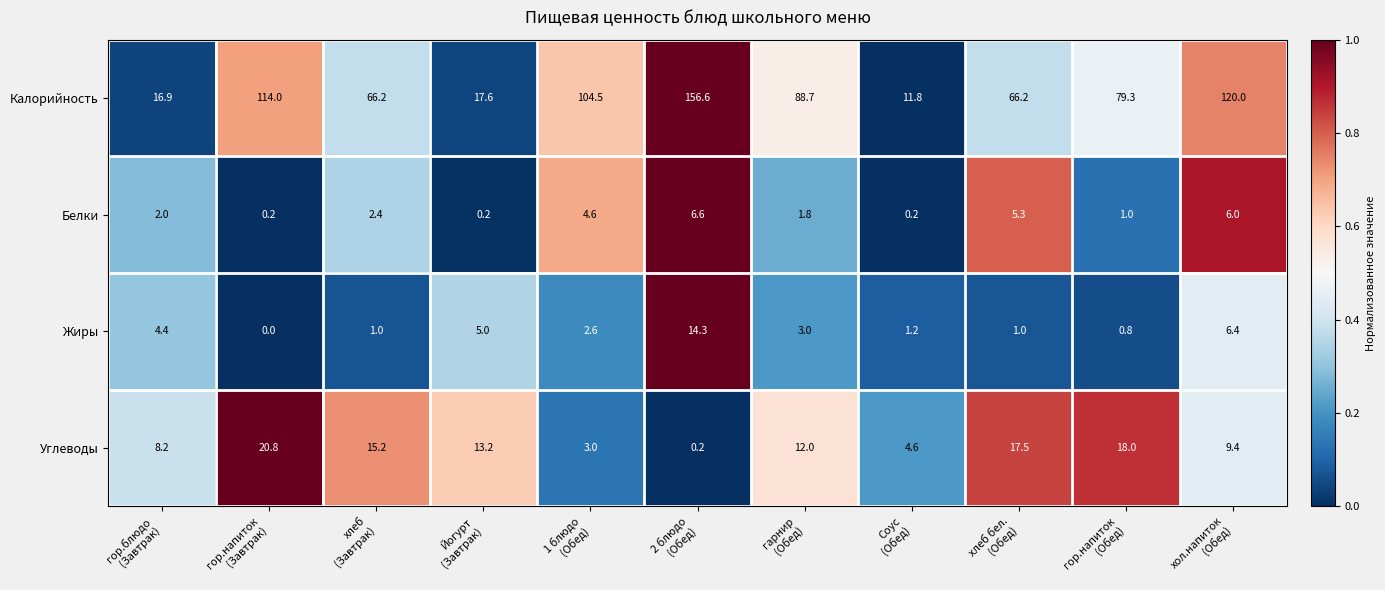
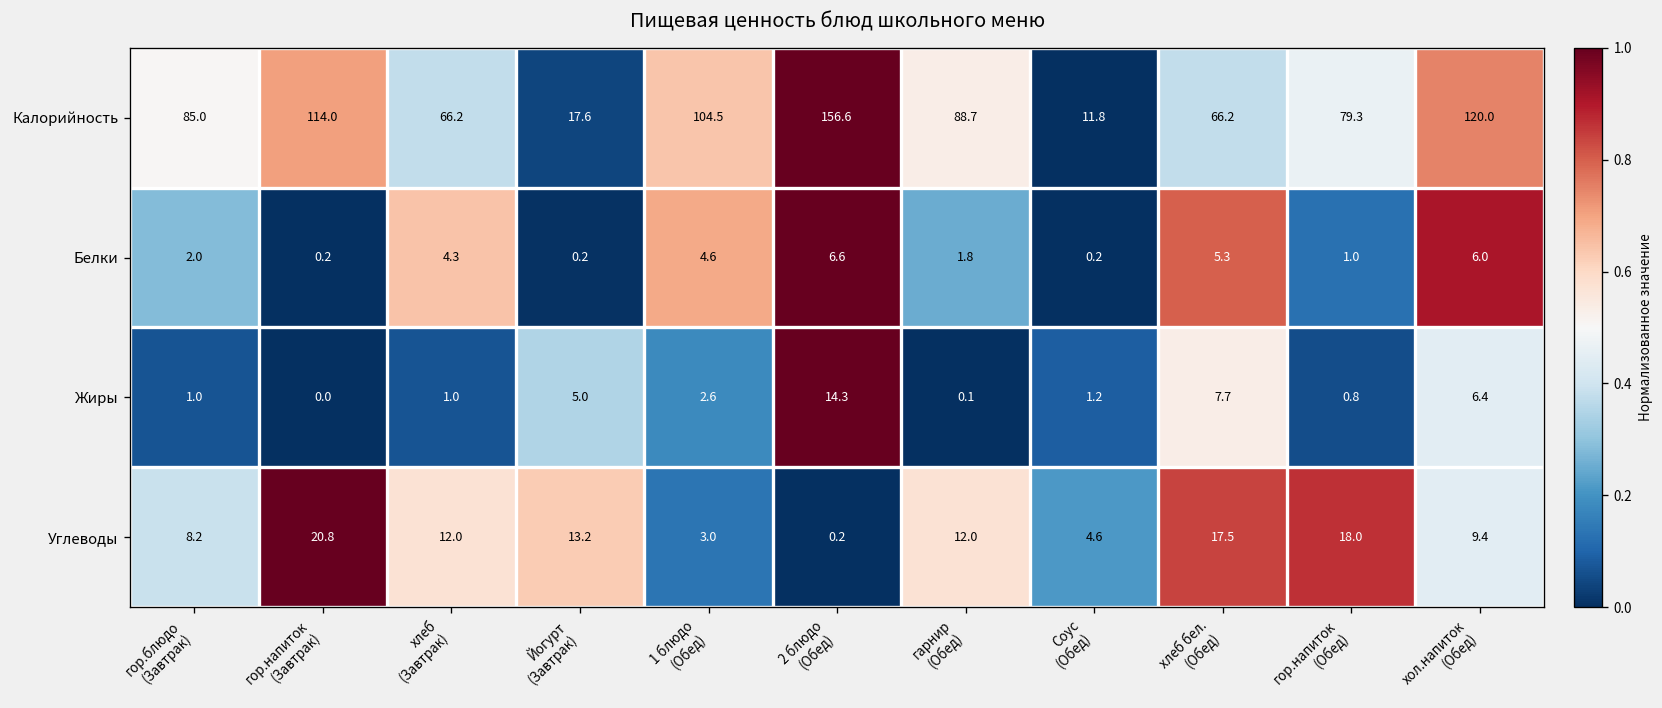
  {
    "Калорийность": {
-     "гор.блюдо (Завтрак)": 16.9,
+     "гор.блюдо (Завтрак)": 85.0,
      "гор.напиток (Завтрак)": 114.0,
      "хлеб (Завтрак)": 66.2,
      "Йогурт (Завтрак)": 17.6,
      "1 блюдо (Обед)": 104.5,
      "2 блюдо (Обед)": 156.6,
      "гарнир (Обед)": 88.7,
      "Соус (Обед)": 11.8,
      "хлеб бел. (Обед)": 66.2,
      "гор.напиток (Обед)": 79.3,
      "хол.напиток (Обед)": 120.0
    },
    "Белки": {
      "гор.блюдо (Завтрак)": 2.0,
      "гор.напиток (Завтрак)": 0.2,
-     "хлеб (Завтрак)": 2.4,
+     "хлеб (Завтрак)": 4.3,
      "Йогурт (Завтрак)": 0.2,
      "1 блюдо (Обед)": 4.6,
      "2 блюдо (Обед)": 6.6,
      "гарнир (Обед)": 1.8,
      "Соус (Обед)": 0.2,
      "хлеб бел. (Обед)": 5.3,
      "гор.напиток (Обед)": 1.0,
      "хол.напиток (Обед)": 6.0
    },
    "Жиры": {
-     "гор.блюдо (Завтрак)": 4.4,
+     "гор.блюдо (Завтрак)": 1.0,
      "гор.напиток (Завтрак)": 0.0,
      "хлеб (Завтрак)": 1.0,
      "Йогурт (Завтрак)": 5.0,
      "1 блюдо (Обед)": 2.6,
      "2 блюдо (Обед)": 14.3,
-     "гарнир (Обед)": 3.0,
+     "гарнир (Обед)": 0.1,
      "Соус (Обед)": 1.2,
-     "хлеб бел. (Обед)": 1.0,
+     "хлеб бел. (Обед)": 7.7,
      "гор.напиток (Обед)": 0.8,
      "хол.напиток (Обед)": 6.4
    },
    "Углеводы": {
      "гор.блюдо (Завтрак)": 8.2,
      "гор.напиток (Завтрак)": 20.8,
-     "хлеб (Завтрак)": 15.2,
+     "хлеб (Завтрак)": 12.0,
      "Йогурт (Завтрак)": 13.2,
      "1 блюдо (Обед)": 3.0,
      "2 блюдо (Обед)": 0.2,
      "гарнир (Обед)": 12.0,
      "Соус (Обед)": 4.6,
      "хлеб бел. (Обед)": 17.5,
      "гор.напиток (Обед)": 18.0,
      "хол.напиток (Обед)": 9.4
    }
  }
